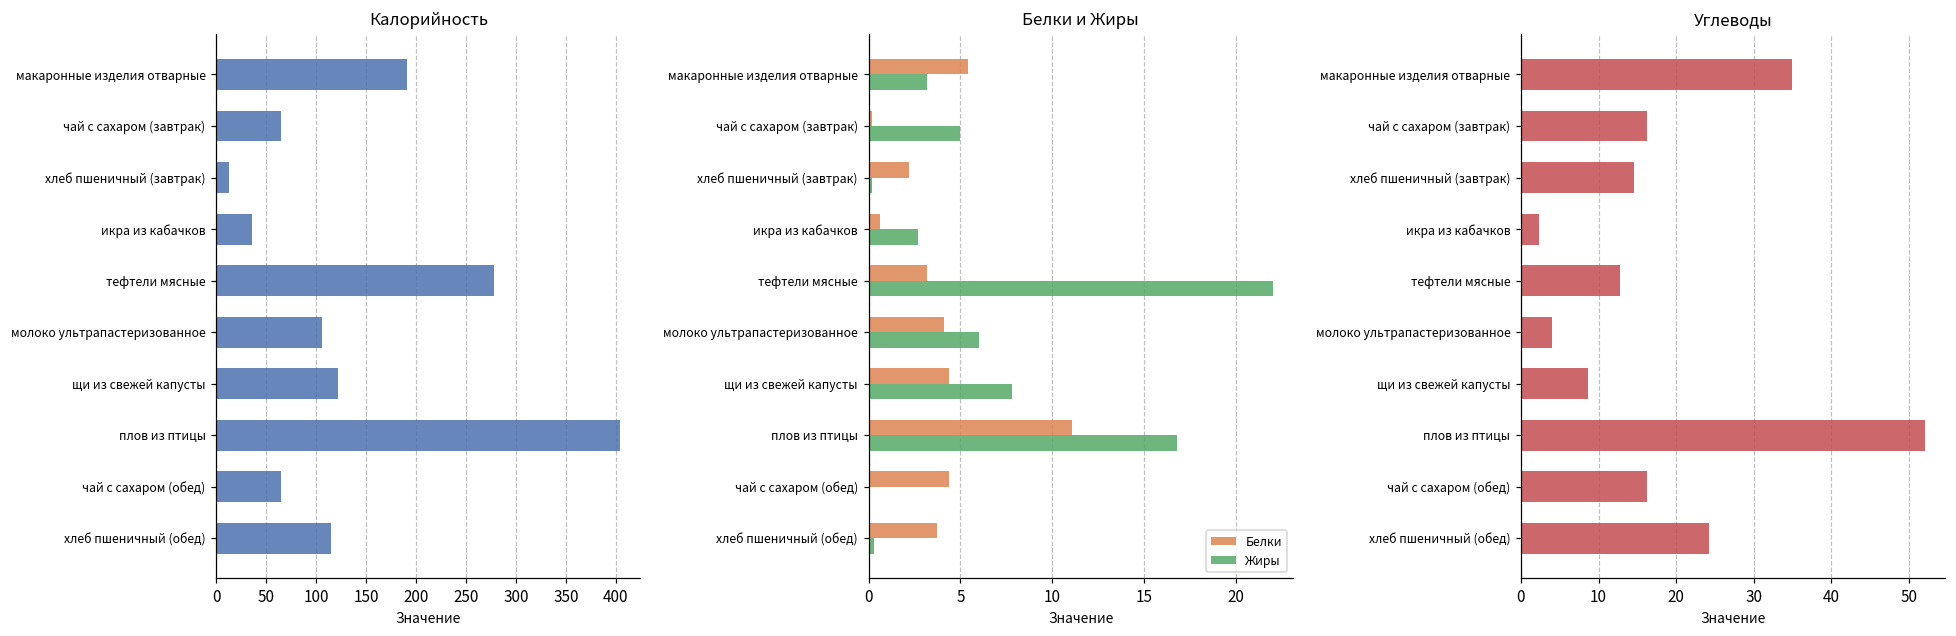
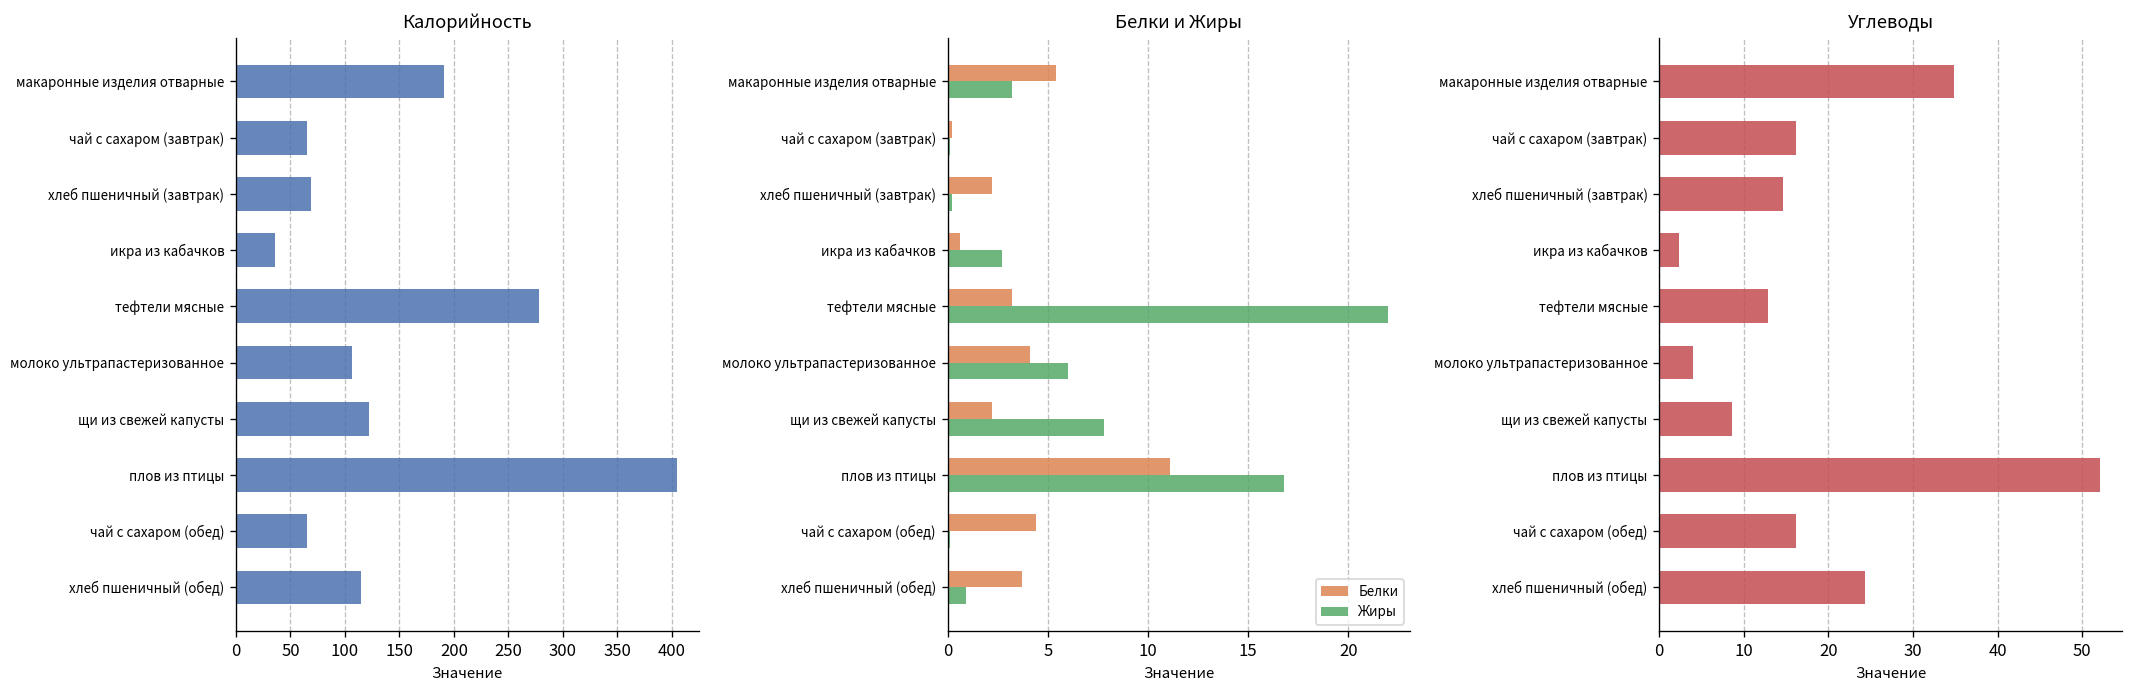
  {
    "Калорийность": {
      "макаронные изделия отварные": 190,
      "чай с сахаром (завтрак)": 60,
-     "хлеб пшеничный (завтрак)": 10,
+     "хлеб пшеничный (завтрак)": 70,
      "икра из кабачков": 40,
      "тефтели мясные": 280,
      "молоко ультрапастеризованное": 110,
      "щи из свежей капусты": 120,
      "плов из птицы": 400,
      "чай с сахаром (обед)": 60,
      "хлеб пшеничный (обед)": 110
    },
    "Белки и Жиры": {
      "Белки": {
        "макаронные изделия отварные": 5.4,
        "чай с сахаром (завтрак)": 0.2,
        "хлеб пшеничный (завтрак)": 2.2,
        "икра из кабачков": 0.6,
        "тефтели мясные": 3.2,
        "молоко ультрапастеризованное": 4.1,
-       "щи из свежей капусты": 4.4,
+       "щи из свежей капусты": 2.2,
        "плов из птицы": 11.1,
        "чай с сахаром (обед)": 4.4,
        "хлеб пшеничный (обед)": 3.7
      },
      "Жиры": {
        "макаронные изделия отварные": 3.2,
-       "чай с сахаром (завтрак)": 5.0,
+       "чай с сахаром (завтрак)": 0.1,
        "хлеб пшеничный (завтрак)": 0.2,
        "икра из кабачков": 2.7,
        "тефтели мясные": 22.0,
        "молоко ультрапастеризованное": 6.0,
        "щи из свежей капусты": 7.8,
        "плов из птицы": 16.8,
-       "хлеб пшеничный (обед)": 0.3
+       "хлеб пшеничный (обед)": 0.9
      }
    },
    "Углеводы": {
      "макаронные изделия отварные": 35,
      "чай с сахаром (завтрак)": 16,
      "хлеб пшеничный (завтрак)": 15,
      "икра из кабачков": 2,
      "тефтели мясные": 13,
      "молоко ультрапастеризованное": 4,
      "щи из свежей капусты": 9,
      "плов из птицы": 52,
      "чай с сахаром (обед)": 16,
      "хлеб пшеничный (обед)": 24
    }
  }
